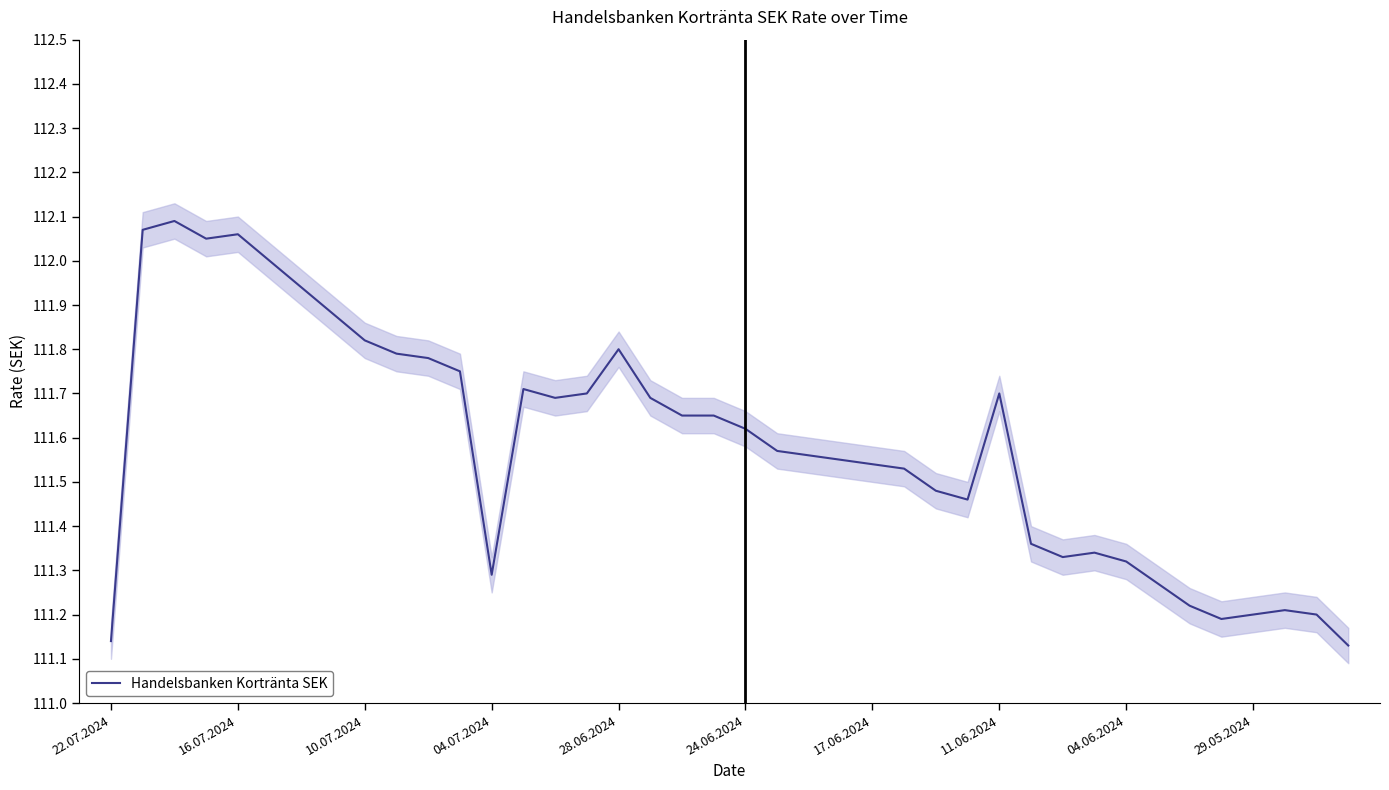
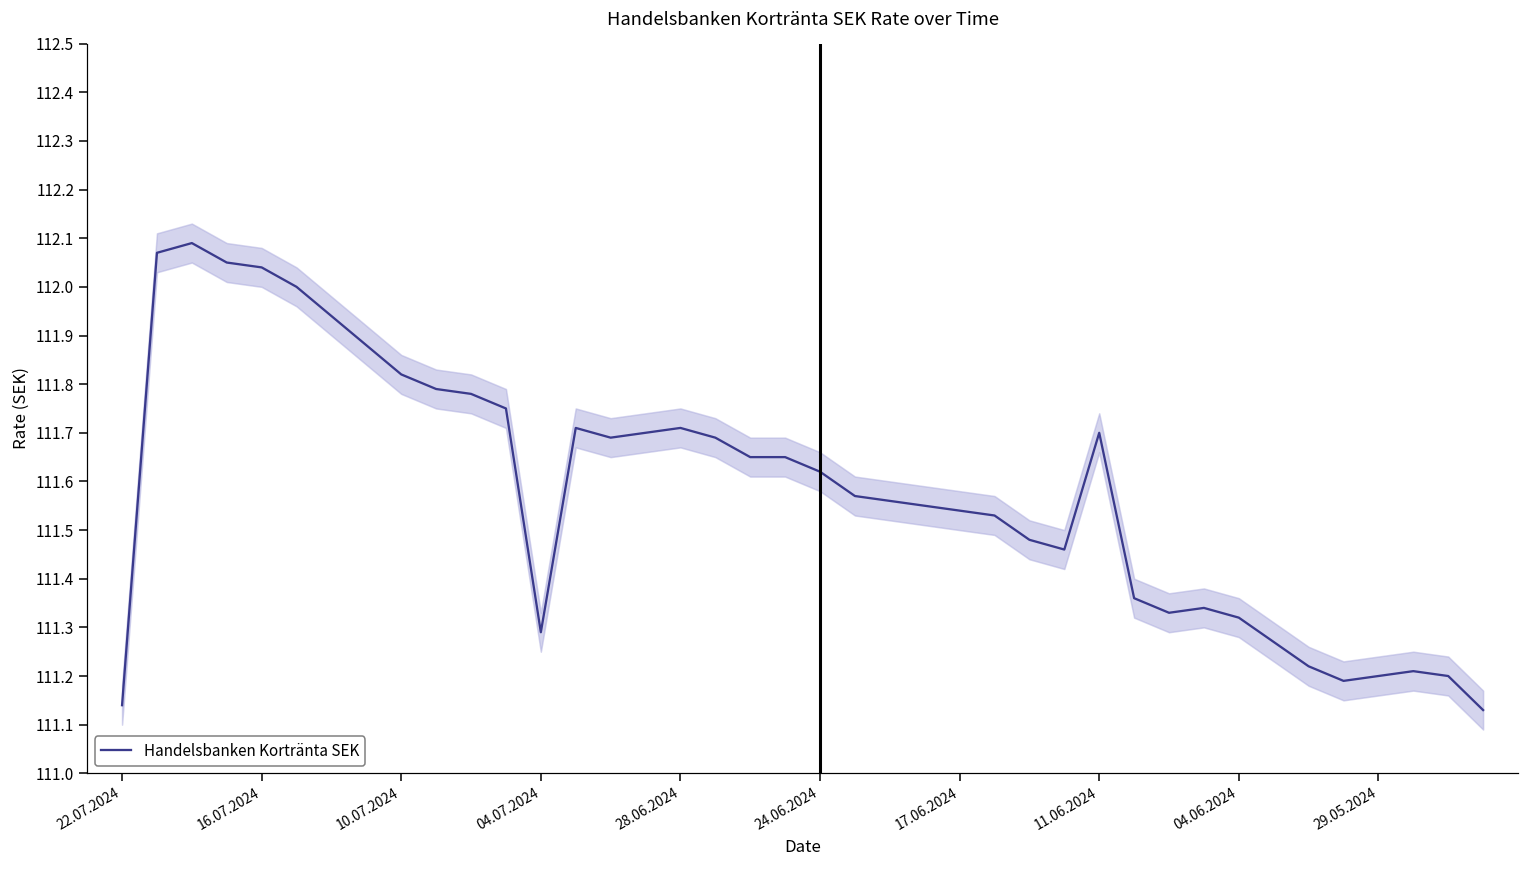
  {
    "Handelsbanken Kortränta SEK": {
      "22.07.2024": 111.14,
-     "16.07.2024": 112.06,
+     "16.07.2024": 112.04,
      "10.07.2024": 111.82,
      "04.07.2024": 111.29,
-     "28.06.2024": 111.80,
+     "28.06.2024": 111.71,
      "24.06.2024": 111.62,
      "17.06.2024": 111.54,
      "11.06.2024": 111.70,
      "04.06.2024": 111.32,
      "29.05.2024": 111.20
    }
  }
